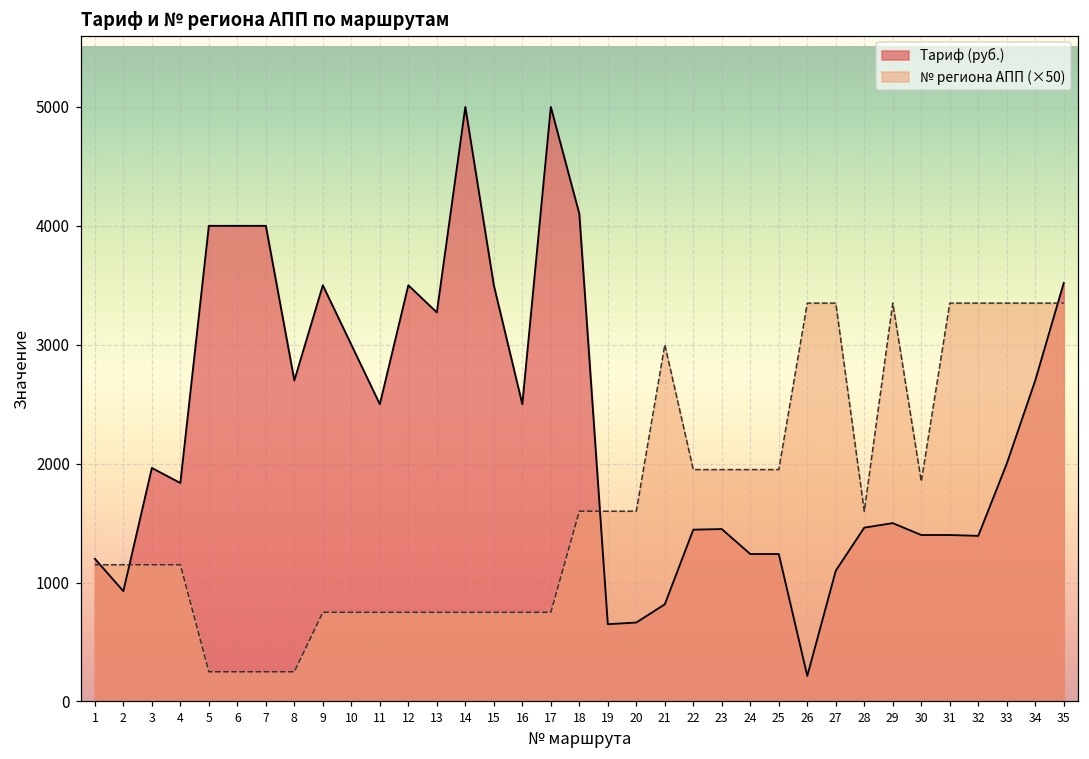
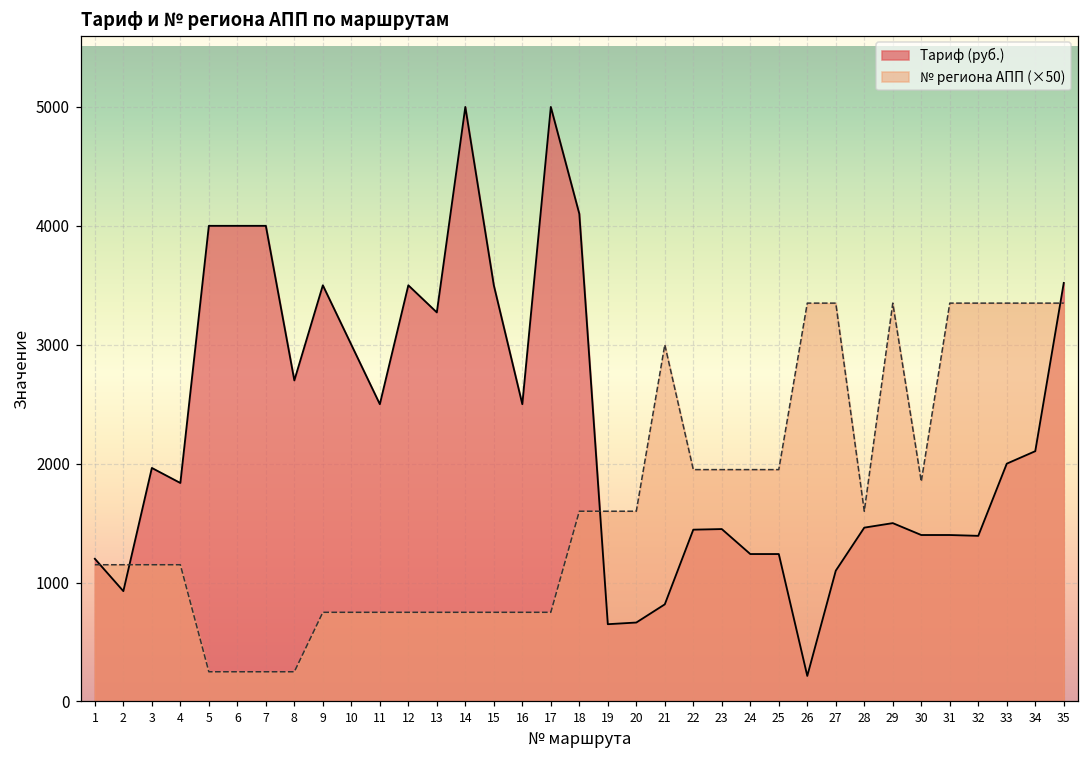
  {
    "Тариф (руб.)": {
      "1": 1200,
      "2": 930,
      "3": 1960,
      "4": 1840,
      "5": 4000,
      "6": 4000,
      "7": 4000,
      "8": 2700,
      "9": 3500,
      "10": 3000,
      "11": 2500,
      "12": 3500,
      "13": 3270,
      "14": 5000,
      "15": 3500,
      "16": 2500,
      "17": 5000,
      "18": 4100,
      "19": 650,
      "20": 660,
      "21": 820,
      "22": 1450,
      "23": 1450,
      "24": 1240,
      "25": 1240,
      "26": 220,
      "27": 1100,
      "28": 1460,
      "29": 1500,
      "30": 1400,
      "31": 1400,
      "32": 1390,
      "33": 2000,
-     "34": 2700,
+     "34": 2110,
      "35": 3520
    },
    "№ региона АПП (×50)": {
      "1": 1150,
      "2": 1150,
      "3": 1150,
      "4": 1150,
      "5": 250,
      "6": 250,
      "7": 250,
      "8": 250,
      "9": 750,
      "10": 750,
      "11": 750,
      "12": 750,
      "13": 750,
      "14": 750,
      "15": 750,
      "16": 750,
      "17": 750,
      "18": 1600,
      "19": 1600,
      "20": 1600,
      "21": 3000,
      "22": 1950,
      "23": 1950,
      "24": 1950,
      "25": 1950,
      "26": 3350,
      "27": 3350,
      "28": 1600,
      "29": 3350,
      "30": 1850,
      "31": 3350,
      "32": 3350,
      "33": 3350,
      "34": 3350,
      "35": 3350
    }
  }
